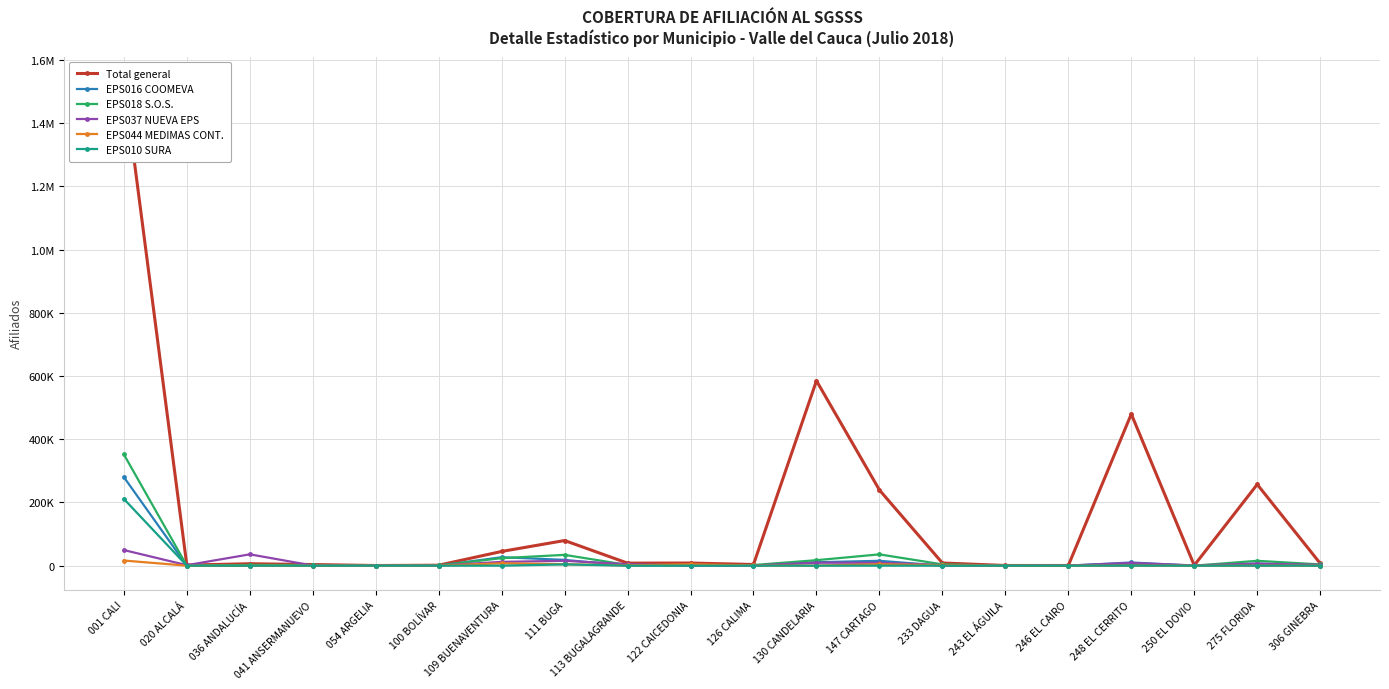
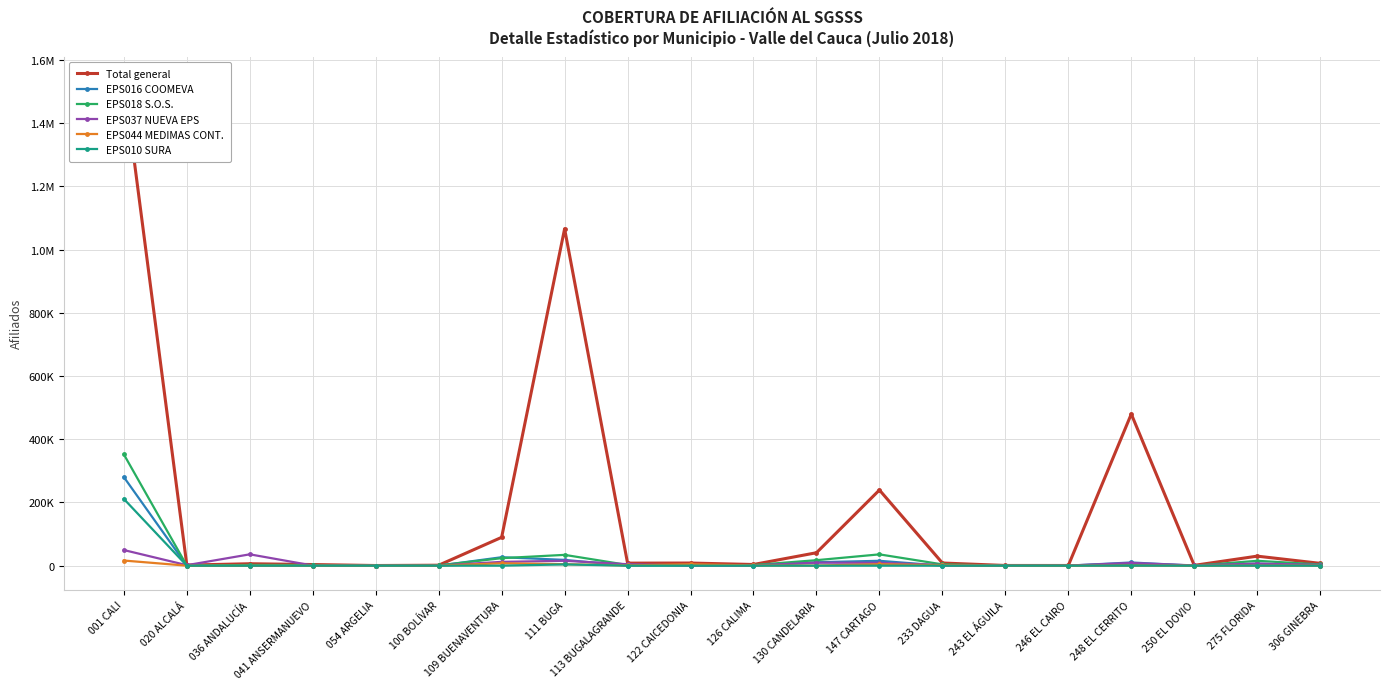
  {
    "Total general": {
-     "109 BUENAVENTURA": 40000,
-     "111 BUGA": 80000,
-     "130 CANDELARIA": 580000,
+     "109 BUENAVENTURA": 90000,
+     "111 BUGA": 1070000,
+     "130 CANDELARIA": 40000,
      "147 CARTAGO": 240000,
      "248 EL CERRITO": 480000,
-     "275 FLORIDA": 260000
+     "275 FLORIDA": 30000
    },
    "EPS016 COOMEVA": {
      "001 CALI": 280000
    },
    "EPS037 NUEVA EPS": {
      "001 CALI": 50000,
      "036 ANDALUCÍA": 40000
    },
    "EPS044 MEDIMAS CONT.": {
      "001 CALI": 20000
    }
  }
